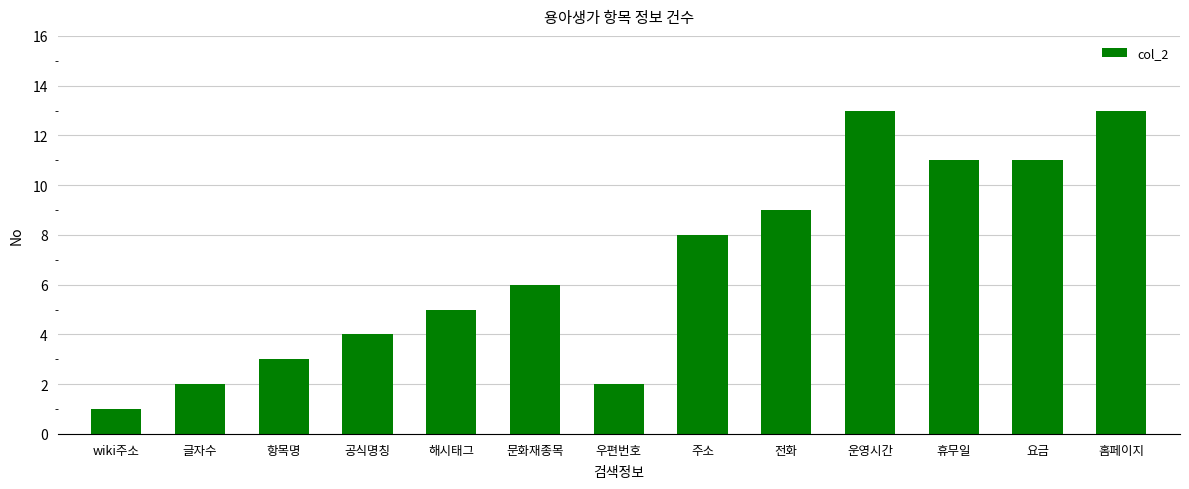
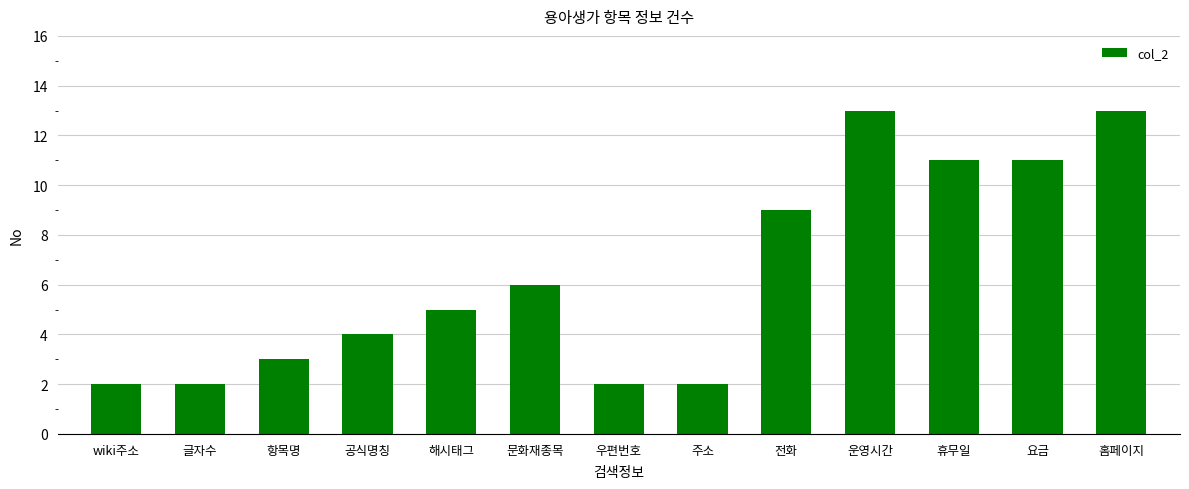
  {
-   "wiki주소": 1,
+   "wiki주소": 2,
    "글자수": 2,
    "항목명": 3,
    "공식명칭": 4,
    "해시태그": 5,
    "문화재종목": 6,
    "우편번호": 2,
-   "주소": 8,
+   "주소": 2,
    "전화": 9,
    "운영시간": 13,
    "휴무일": 11,
    "요금": 11,
    "홈페이지": 13
  }
